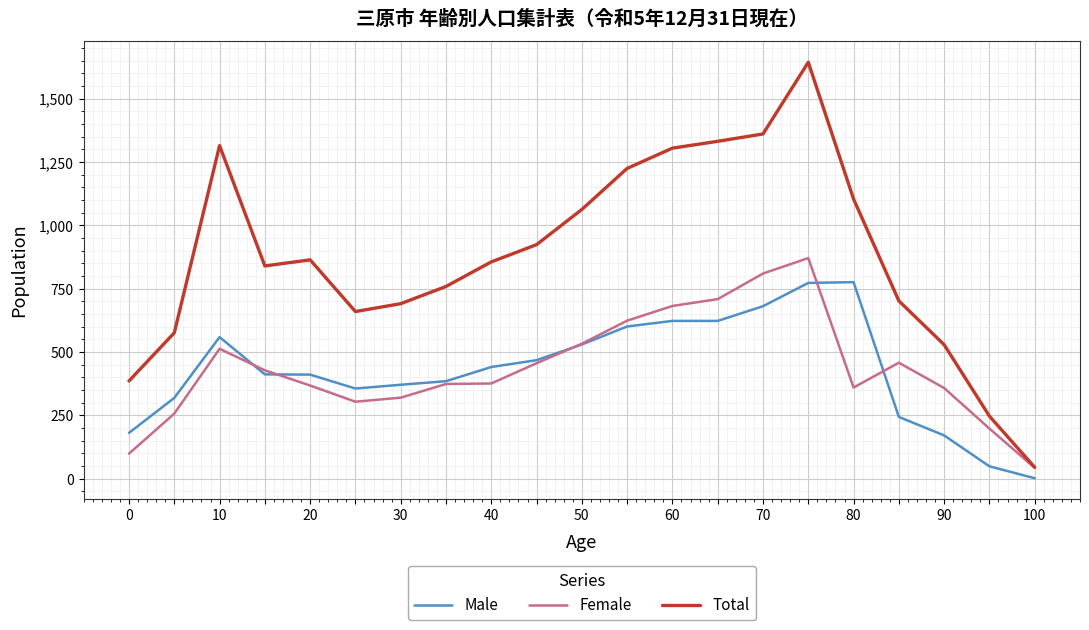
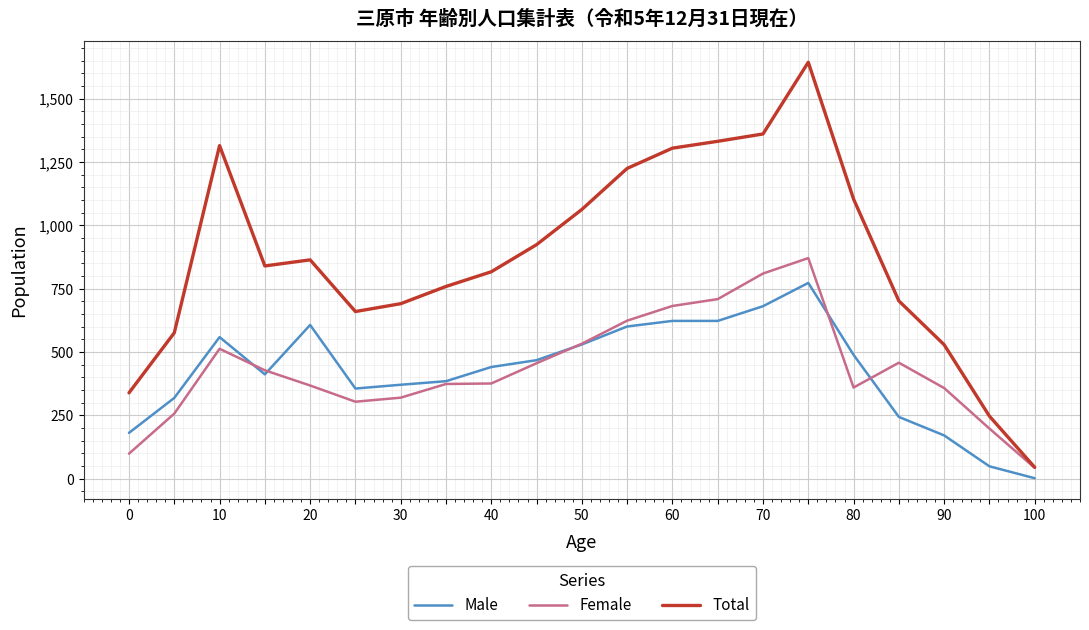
  {
    "Male": {
      "0": "180",
      "10": "560",
-     "20": "410",
+     "20": "610",
      "30": "370",
      "40": "440",
      "60": "620",
      "70": "680",
-     "80": "780",
+     "80": "490",
      "90": "170",
      "100": "0"
    },
    "Female": {
      "0": "100",
      "10": "510",
      "20": "370",
      "30": "320",
      "40": "380",
      "60": "680",
      "70": "810",
      "80": "360",
      "90": "360"
    },
    "Total": {
-     "0": "390",
+     "0": "340",
      "10": "1,320",
      "20": "860",
      "30": "690",
-     "40": "860",
+     "40": "820",
      "50": "1,060",
      "60": "1,310",
      "70": "1,360",
      "80": "1,100",
      "90": "530"
    }
  }
